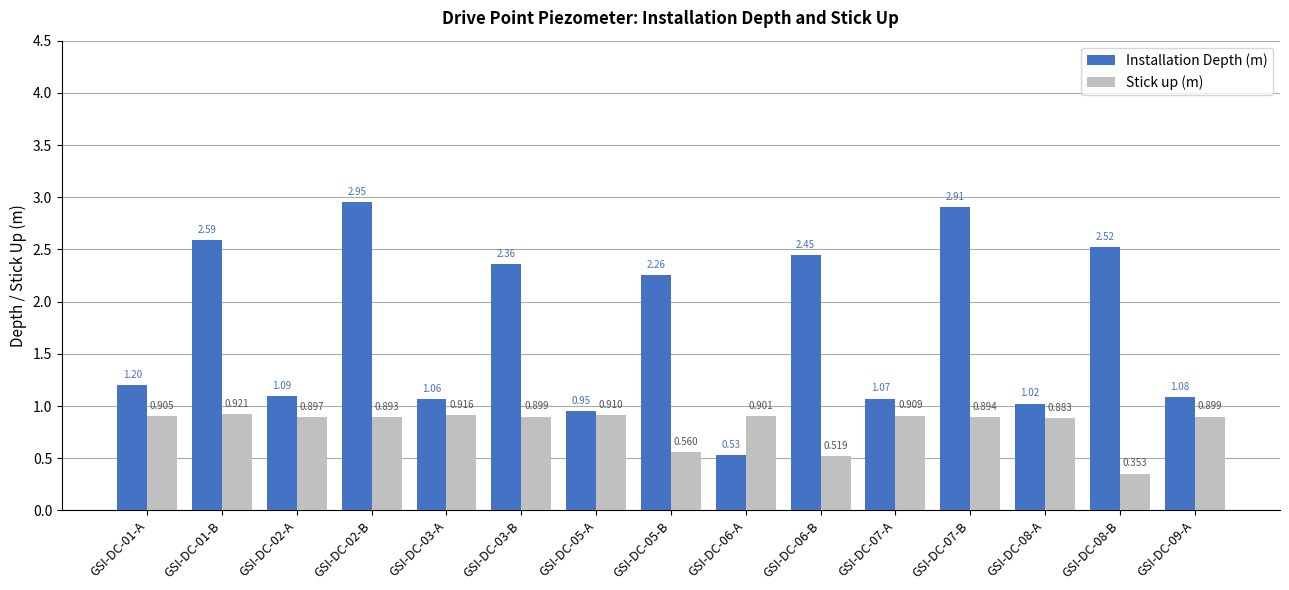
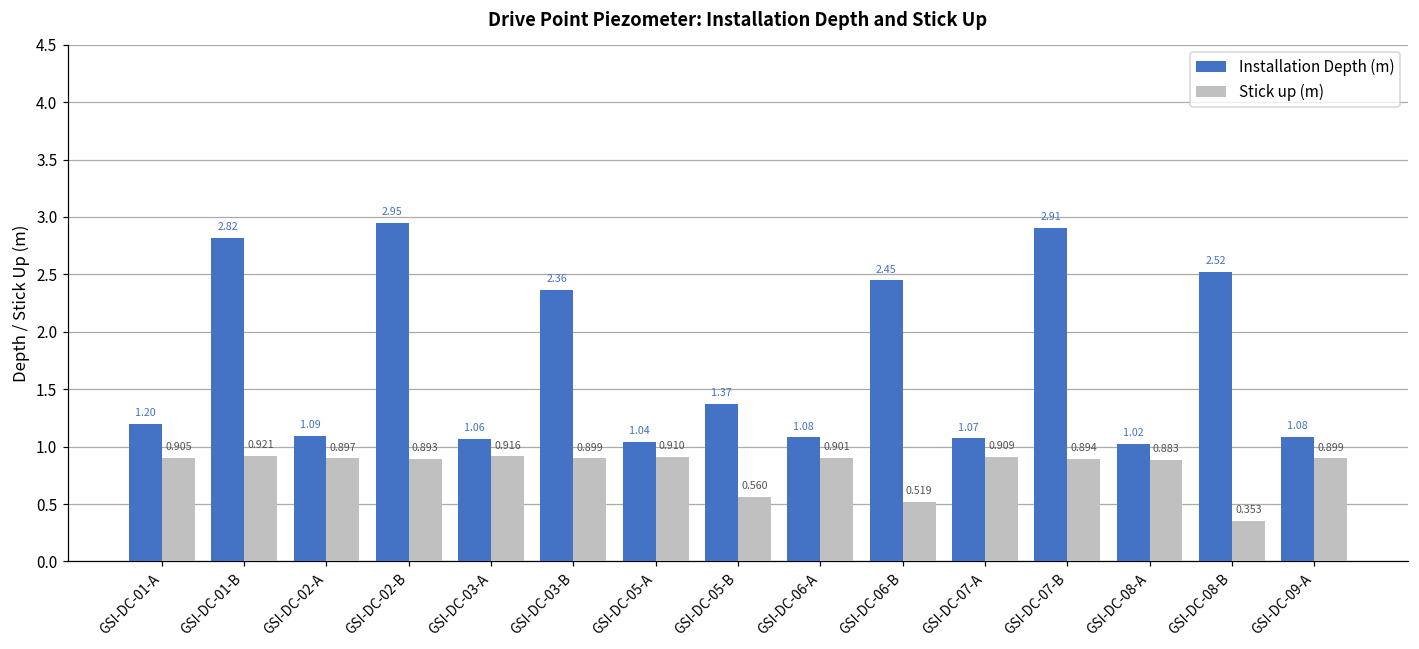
  {
    "Installation Depth (m)": {
      "GSI-DC-01-A": 1.20,
-     "GSI-DC-01-B": 2.59,
+     "GSI-DC-01-B": 2.82,
      "GSI-DC-02-A": 1.09,
      "GSI-DC-02-B": 2.95,
      "GSI-DC-03-A": 1.06,
      "GSI-DC-03-B": 2.36,
-     "GSI-DC-05-A": 0.95,
-     "GSI-DC-05-B": 2.26,
-     "GSI-DC-06-A": 0.53,
+     "GSI-DC-05-A": 1.04,
+     "GSI-DC-05-B": 1.37,
+     "GSI-DC-06-A": 1.08,
      "GSI-DC-06-B": 2.45,
      "GSI-DC-07-A": 1.07,
      "GSI-DC-07-B": 2.91,
      "GSI-DC-08-A": 1.02,
      "GSI-DC-08-B": 2.52,
      "GSI-DC-09-A": 1.08
    },
    "Stick up (m)": {
      "GSI-DC-01-A": 0.905,
      "GSI-DC-01-B": 0.921,
      "GSI-DC-02-A": 0.897,
      "GSI-DC-02-B": 0.893,
      "GSI-DC-03-A": 0.916,
      "GSI-DC-03-B": 0.899,
      "GSI-DC-05-A": 0.910,
      "GSI-DC-05-B": 0.560,
      "GSI-DC-06-A": 0.901,
      "GSI-DC-06-B": 0.519,
      "GSI-DC-07-A": 0.909,
      "GSI-DC-07-B": 0.894,
      "GSI-DC-08-A": 0.883,
      "GSI-DC-08-B": 0.353,
      "GSI-DC-09-A": 0.899
    }
  }
